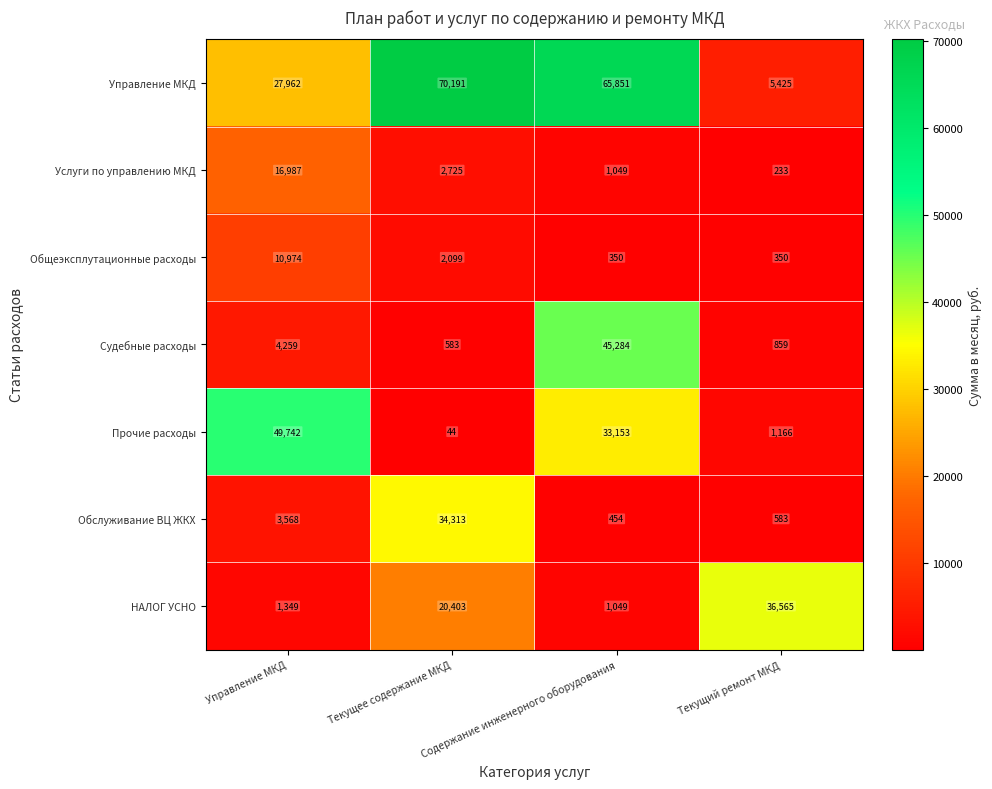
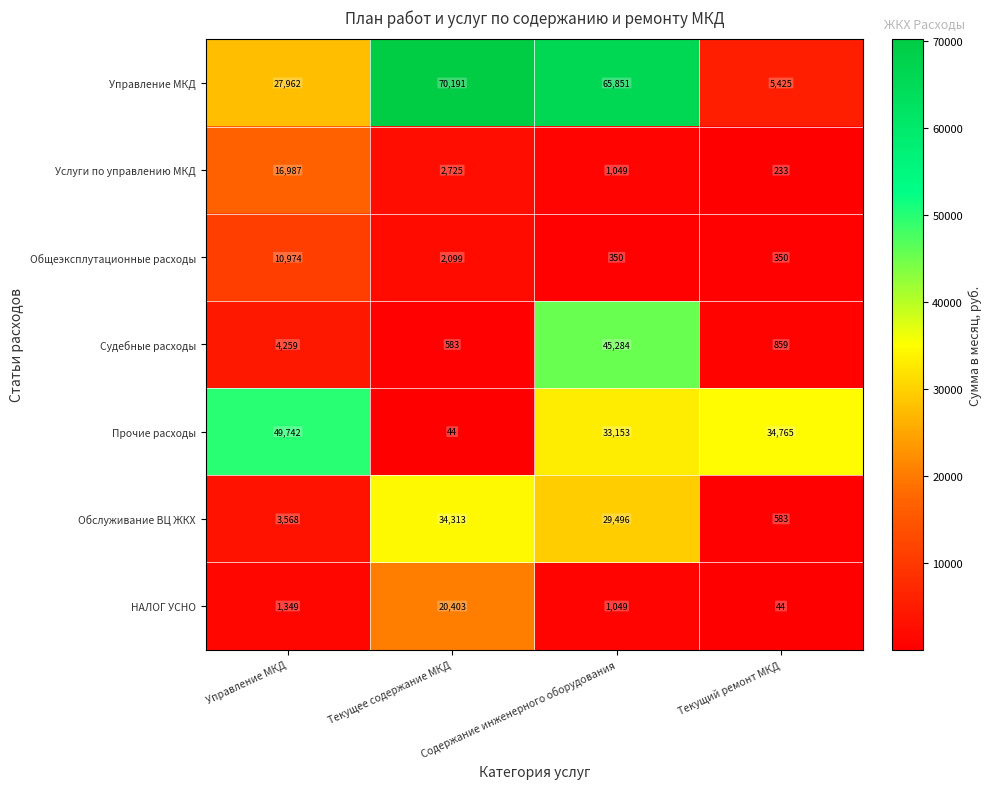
  {
    "Прочие расходы": {
-     "Текущий ремонт МКД": "1,166"
+     "Текущий ремонт МКД": "34,765"
    },
    "Обслуживание ВЦ ЖКХ": {
-     "Содержание инженерного оборудования": "454"
+     "Содержание инженерного оборудования": "29,496"
    },
    "НАЛОГ УСНО": {
-     "Текущий ремонт МКД": "36,565"
+     "Текущий ремонт МКД": "44"
    }
  }
